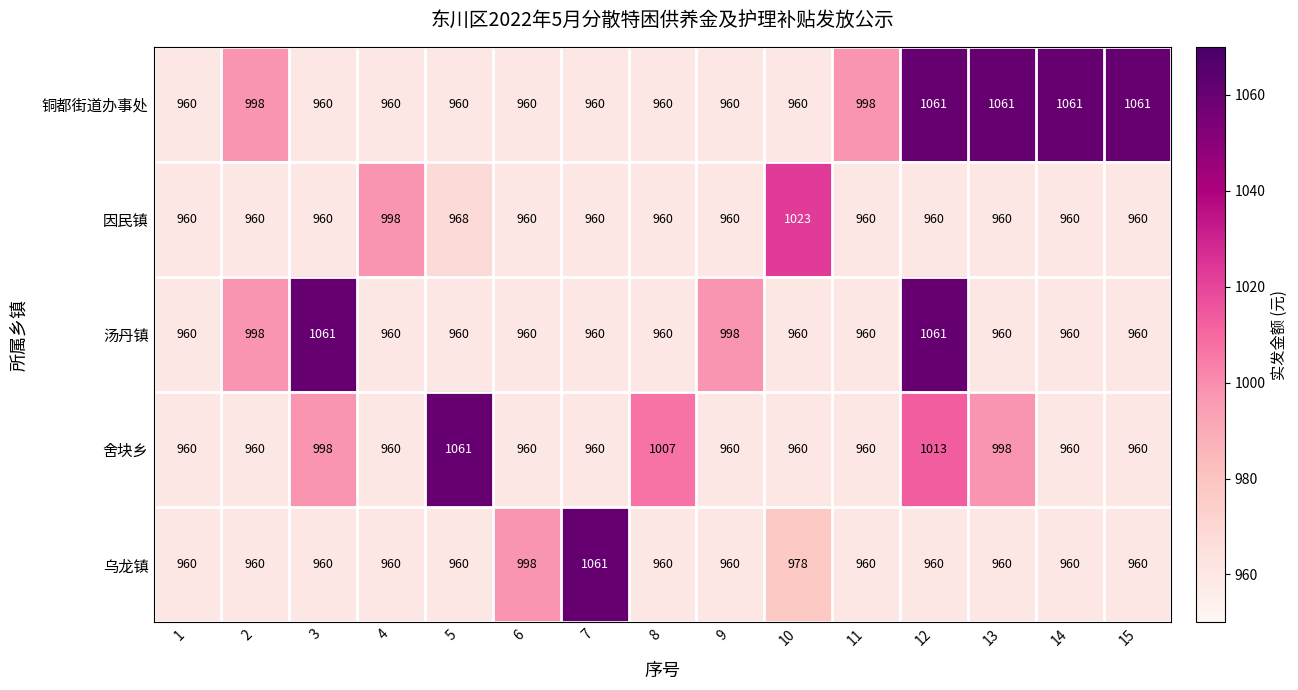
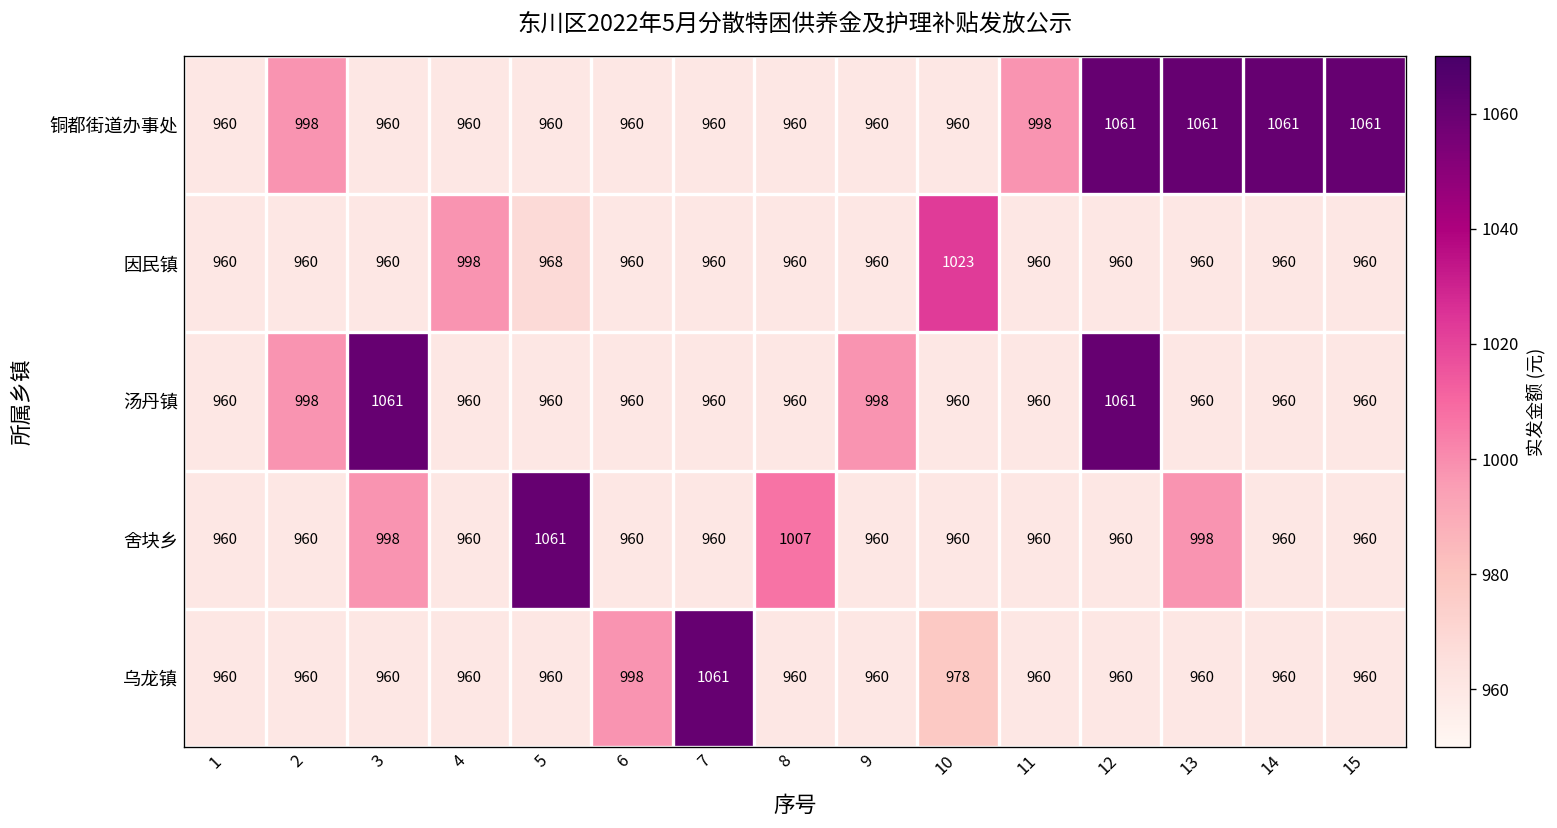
  {
    "铜都街道办事处": {
      "1": 960,
      "2": 998,
      "3": 960,
      "4": 960,
      "5": 960,
      "6": 960,
      "7": 960,
      "8": 960,
      "9": 960,
      "10": 960,
      "11": 998,
      "12": 1061,
      "13": 1061,
      "14": 1061,
      "15": 1061
    },
    "因民镇": {
      "1": 960,
      "2": 960,
      "3": 960,
      "4": 998,
      "5": 968,
      "6": 960,
      "7": 960,
      "8": 960,
      "9": 960,
      "10": 1023,
      "11": 960,
      "12": 960,
      "13": 960,
      "14": 960,
      "15": 960
    },
    "汤丹镇": {
      "1": 960,
      "2": 998,
      "3": 1061,
      "4": 960,
      "5": 960,
      "6": 960,
      "7": 960,
      "8": 960,
      "9": 998,
      "10": 960,
      "11": 960,
      "12": 1061,
      "13": 960,
      "14": 960,
      "15": 960
    },
    "舍块乡": {
      "1": 960,
      "2": 960,
      "3": 998,
      "4": 960,
      "5": 1061,
      "6": 960,
      "7": 960,
      "8": 1007,
      "9": 960,
      "10": 960,
      "11": 960,
-     "12": 1013,
+     "12": 960,
      "13": 998,
      "14": 960,
      "15": 960
    },
    "乌龙镇": {
      "1": 960,
      "2": 960,
      "3": 960,
      "4": 960,
      "5": 960,
      "6": 998,
      "7": 1061,
      "8": 960,
      "9": 960,
      "10": 978,
      "11": 960,
      "12": 960,
      "13": 960,
      "14": 960,
      "15": 960
    }
  }
